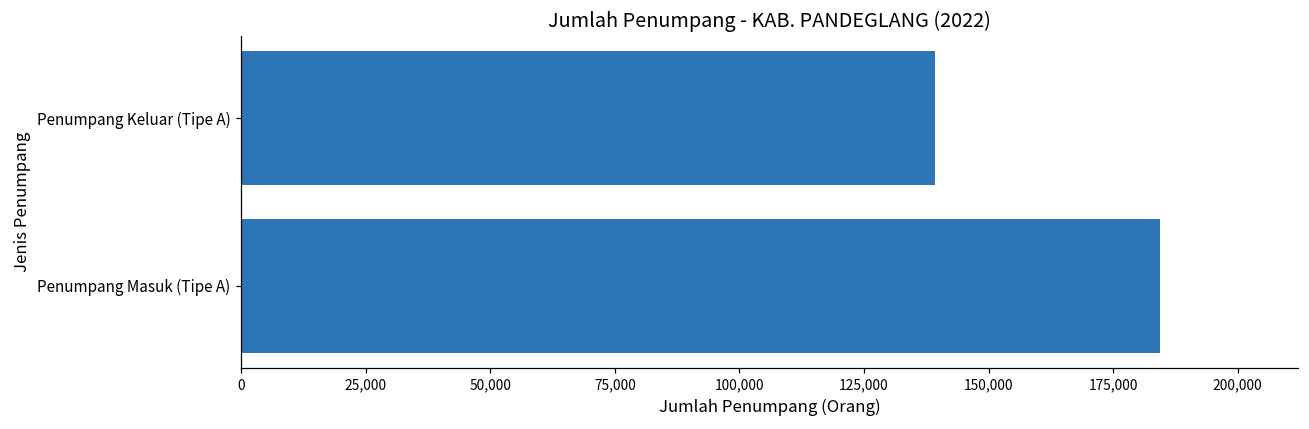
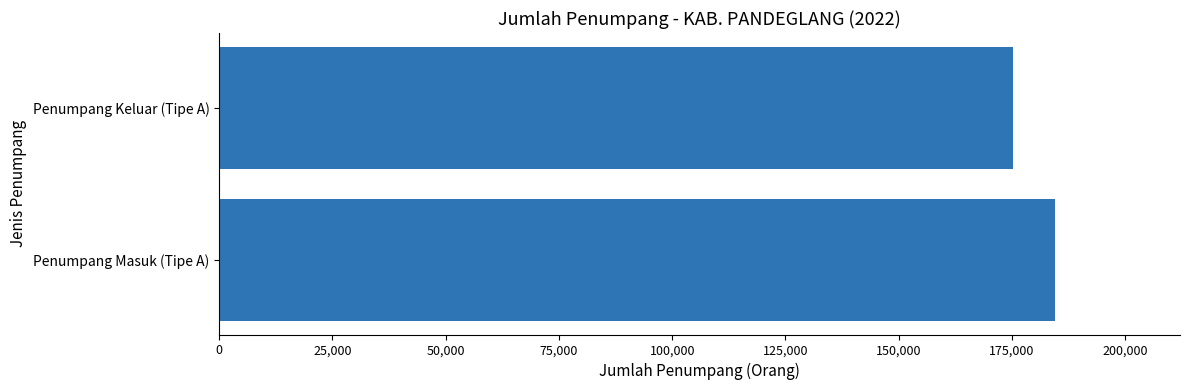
  {
-   "Penumpang Keluar (Tipe A)": "139,000",
+   "Penumpang Keluar (Tipe A)": "175,000",
    "Penumpang Masuk (Tipe A)": "184,000"
  }
